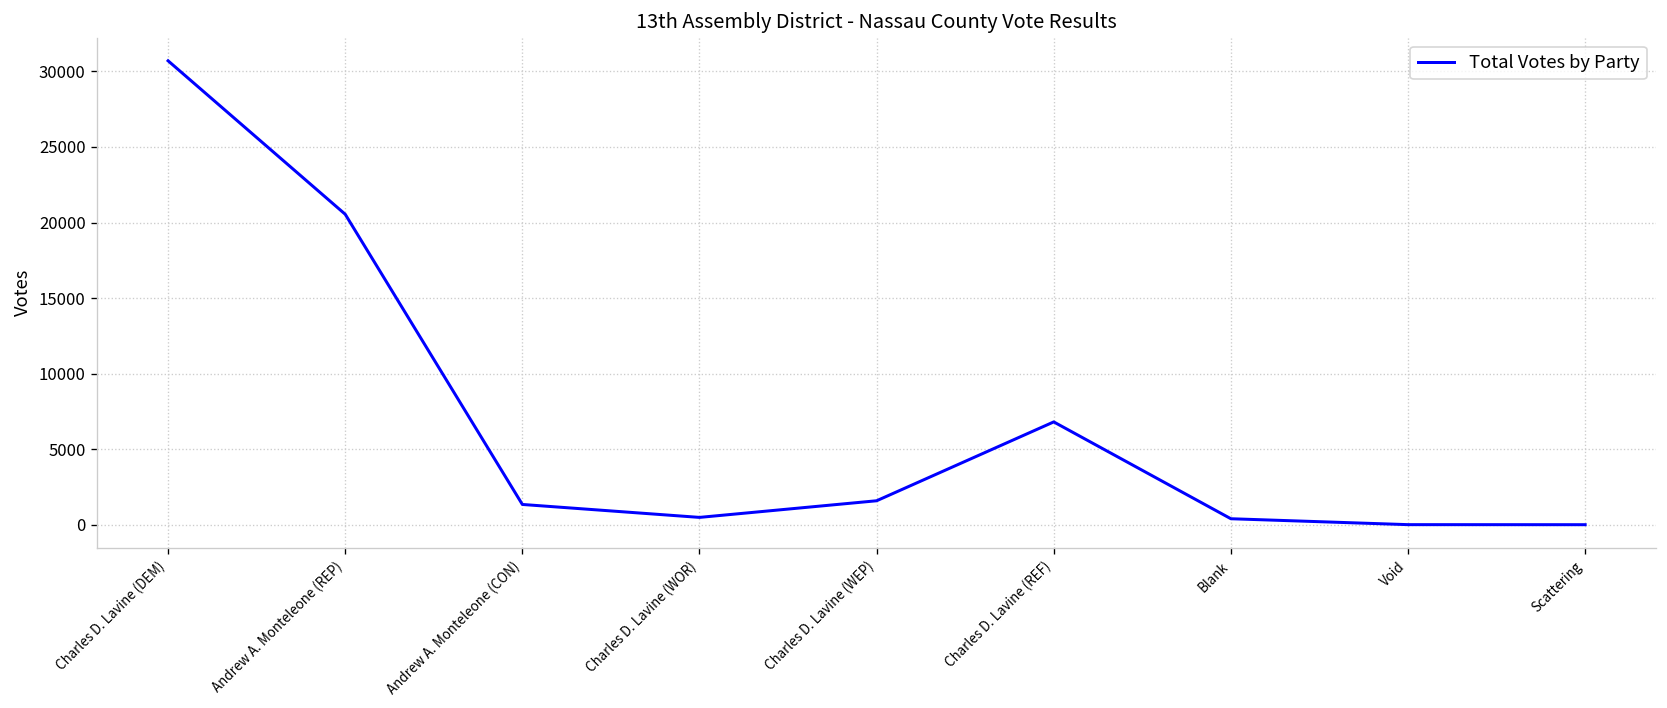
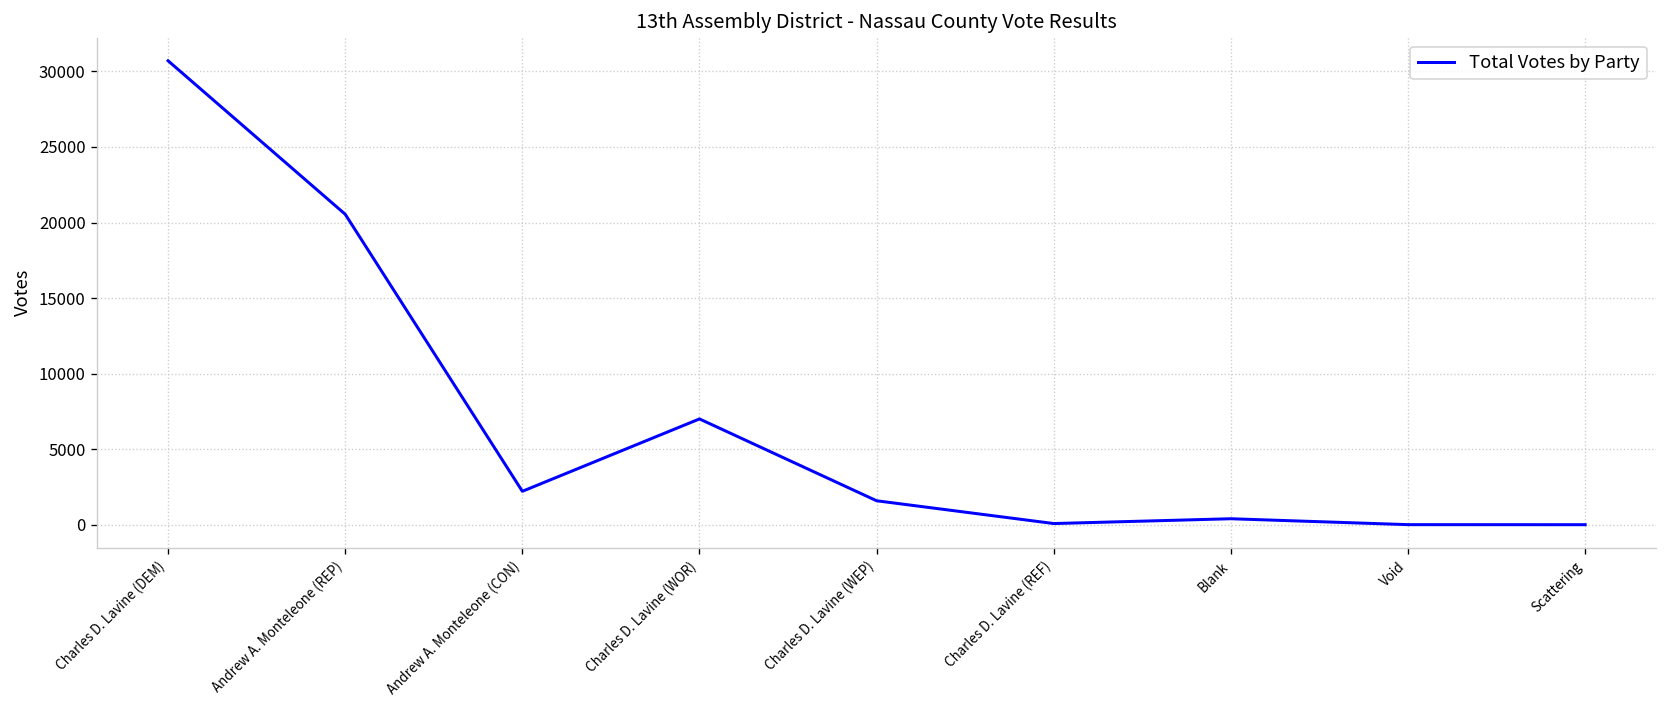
  {
    "Charles D. Lavine (DEM)": 30700,
    "Andrew A. Monteleone (REP)": 20500,
-   "Andrew A. Monteleone (CON)": 1400,
-   "Charles D. Lavine (WOR)": 500,
+   "Andrew A. Monteleone (CON)": 2200,
+   "Charles D. Lavine (WOR)": 7000,
    "Charles D. Lavine (WEP)": 1600,
-   "Charles D. Lavine (REF)": 6800,
+   "Charles D. Lavine (REF)": 100,
    "Blank": 400,
    "Void": 0,
    "Scattering": 0
  }
